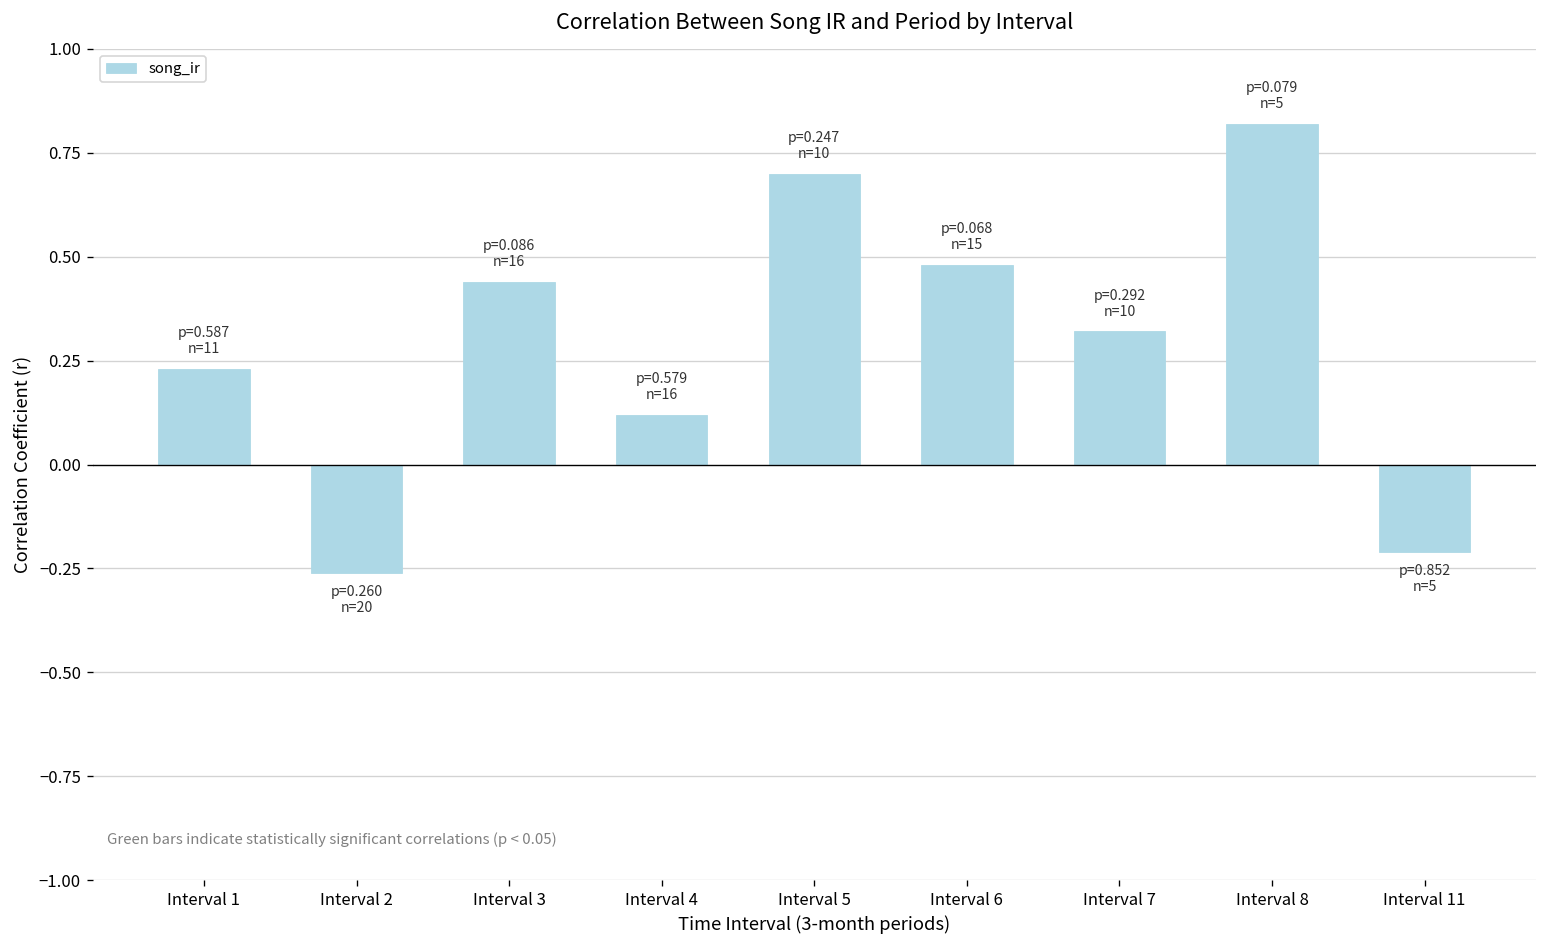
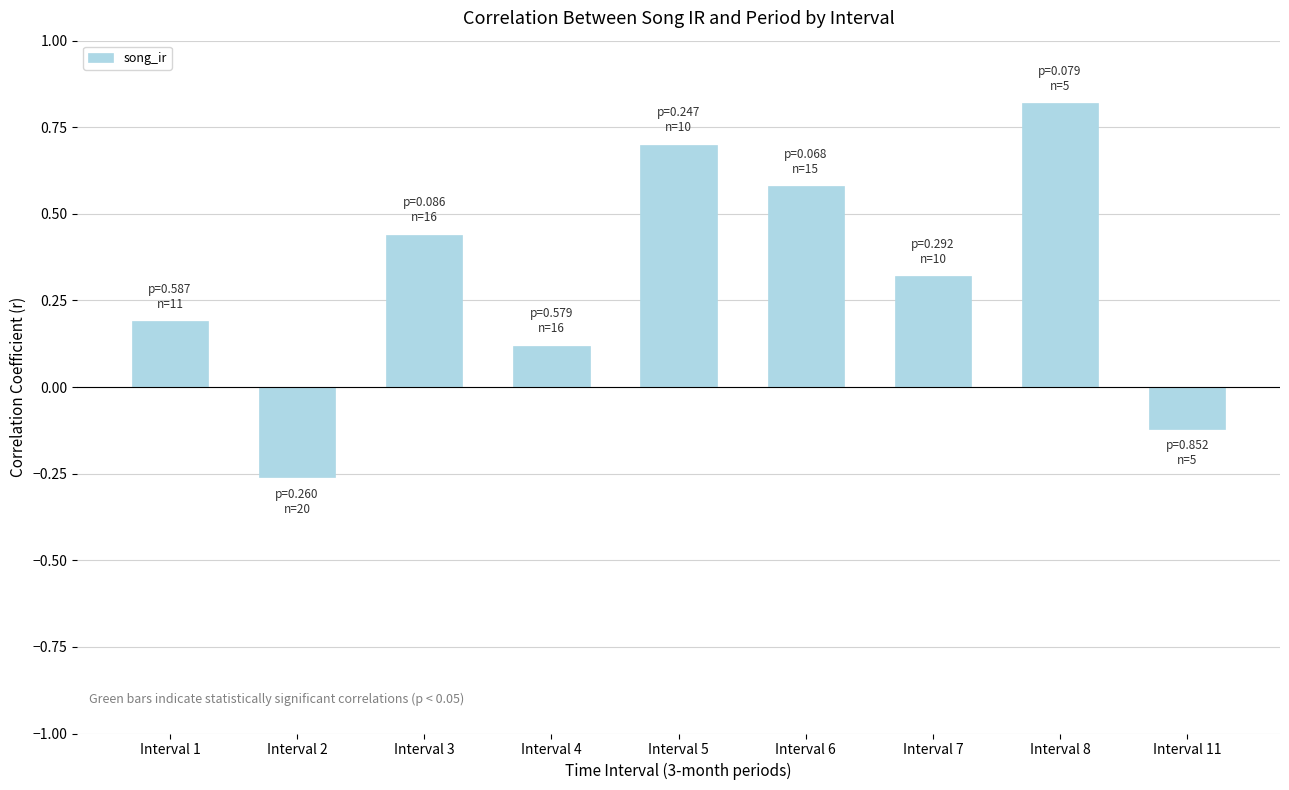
  {
-   "Interval 1": 0.23,
-   "Interval 6": 0.48,
-   "Interval 11": -0.21
+   "Interval 1": 0.19,
+   "Interval 6": 0.58,
+   "Interval 11": -0.12
  }
